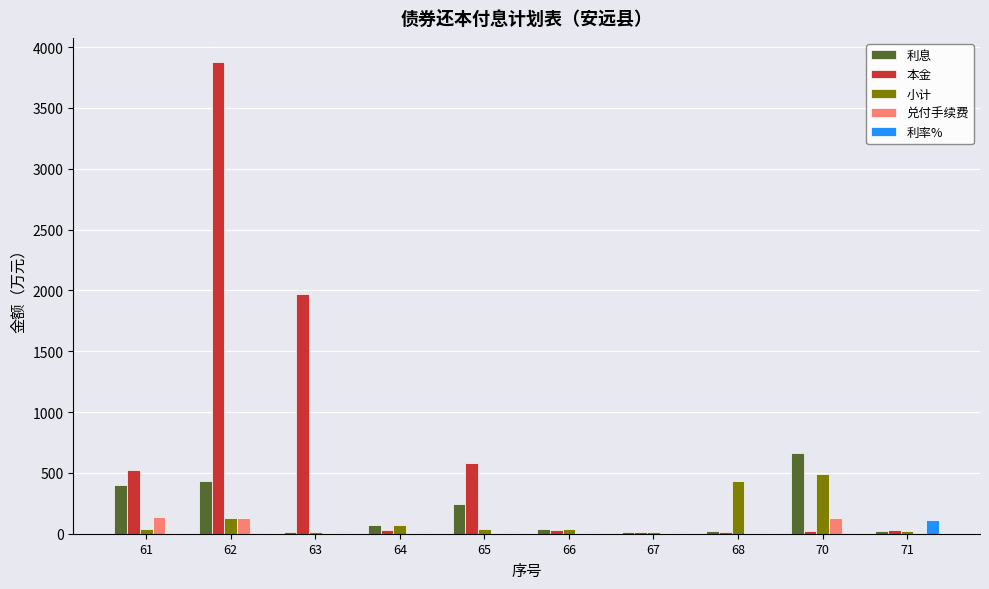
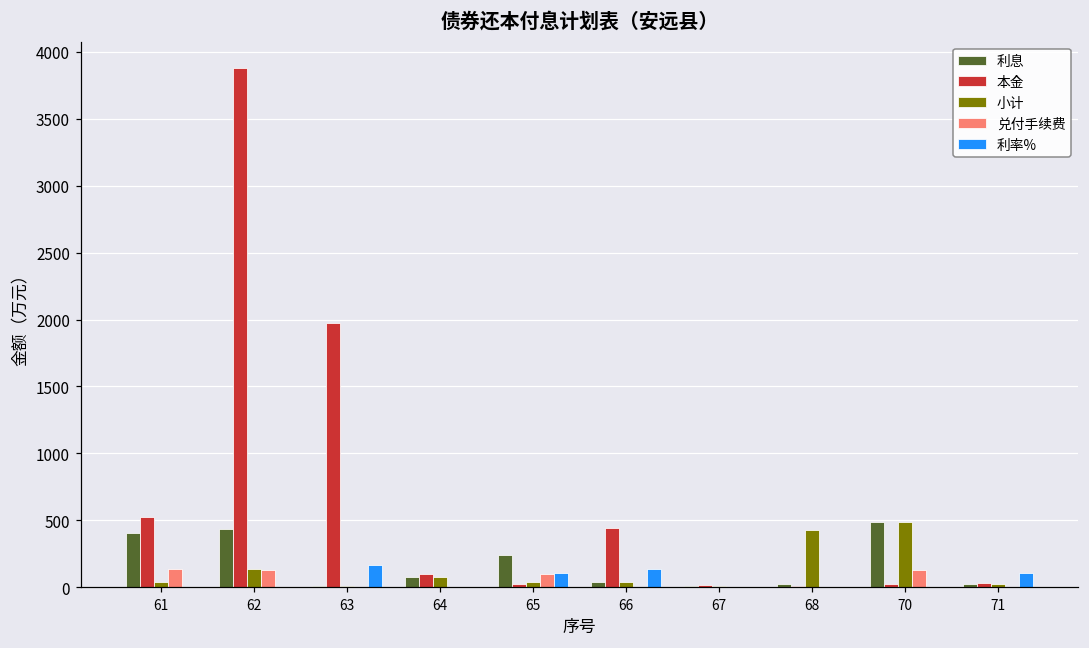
  {
    "利息": {
      "61": 400,
      "62": 430,
      "64": 70,
      "65": 240,
      "66": 40,
      "68": 20,
-     "70": 660,
+     "70": 490,
      "71": 20
    },
    "本金": {
      "61": 530,
      "62": 3880,
      "63": 1970,
-     "64": 30,
-     "65": 580,
-     "66": 30,
+     "64": 100,
+     "65": 20,
+     "66": 440,
      "70": 20,
      "71": 30
    },
    "小计": {
      "61": 40,
      "62": 130,
      "64": 70,
      "65": 40,
      "66": 40,
      "68": 430,
      "70": 490,
      "71": 20
    },
    "兑付手续费": {
      "61": 140,
      "62": 130,
-     "65": 0,
+     "65": 100,
      "70": 130
    },
    "利率%": {
-     "63": 0,
-     "65": 0,
-     "66": 0,
+     "63": 160,
+     "65": 110,
+     "66": 140,
      "71": 110
    }
  }
